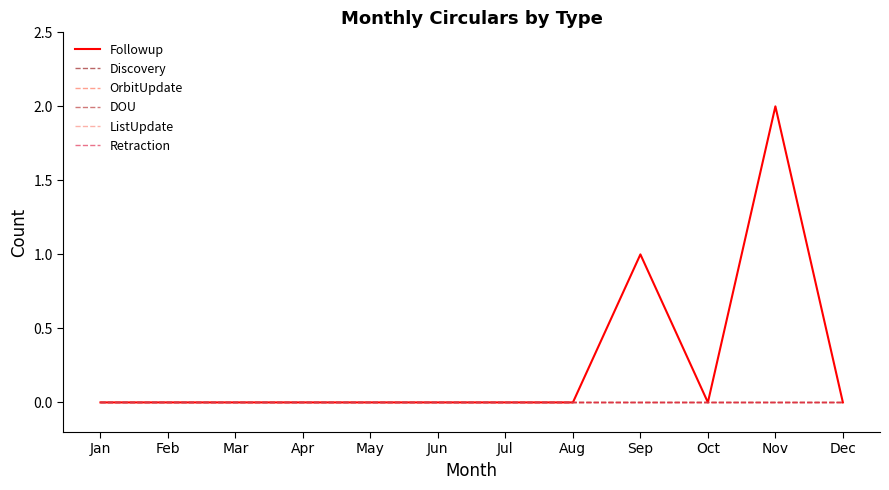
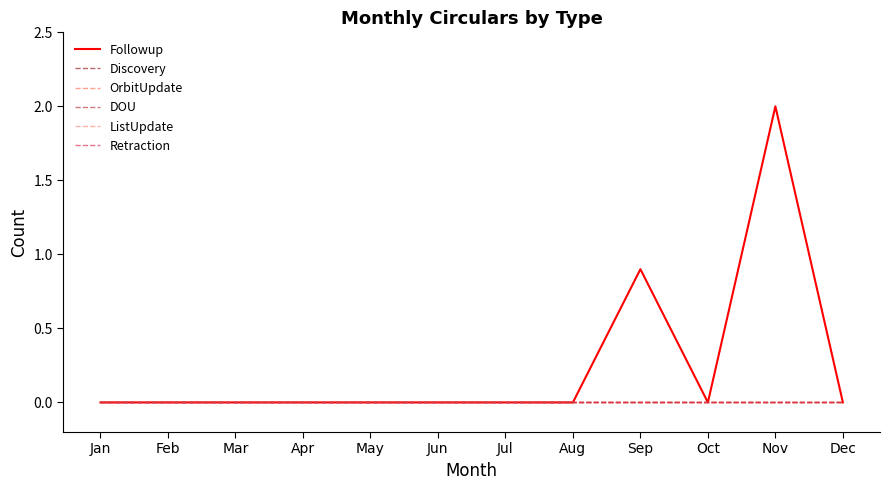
  {
    "Followup": {
-     "Sep": 1.0,
+     "Sep": 0.9,
      "Nov": 2.0
    },
    "Retraction": {
      "Sep": 0.0,
      "Nov": 0.0
    }
  }
